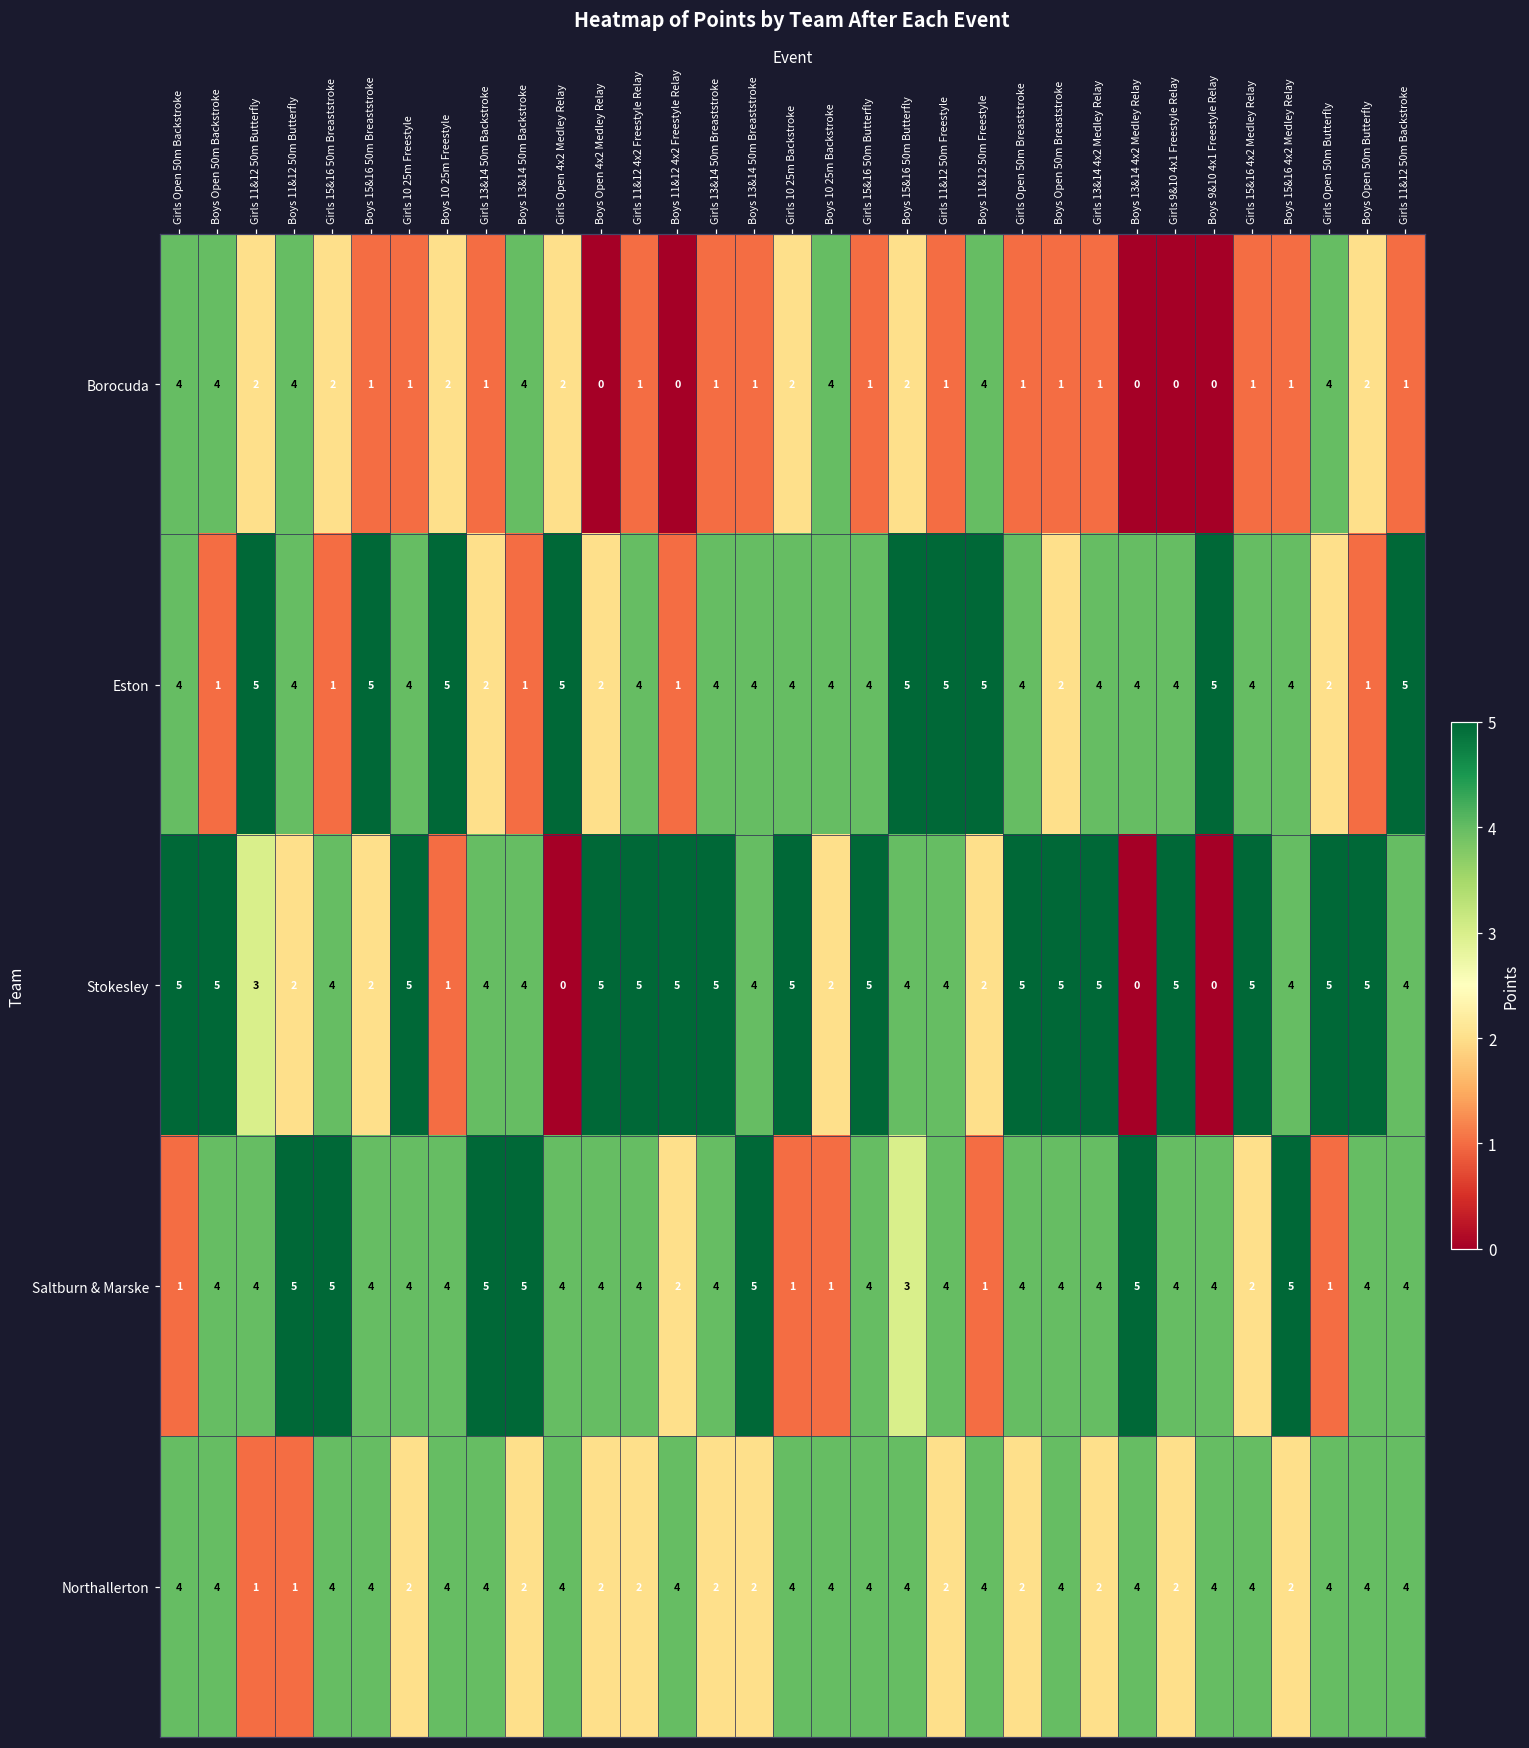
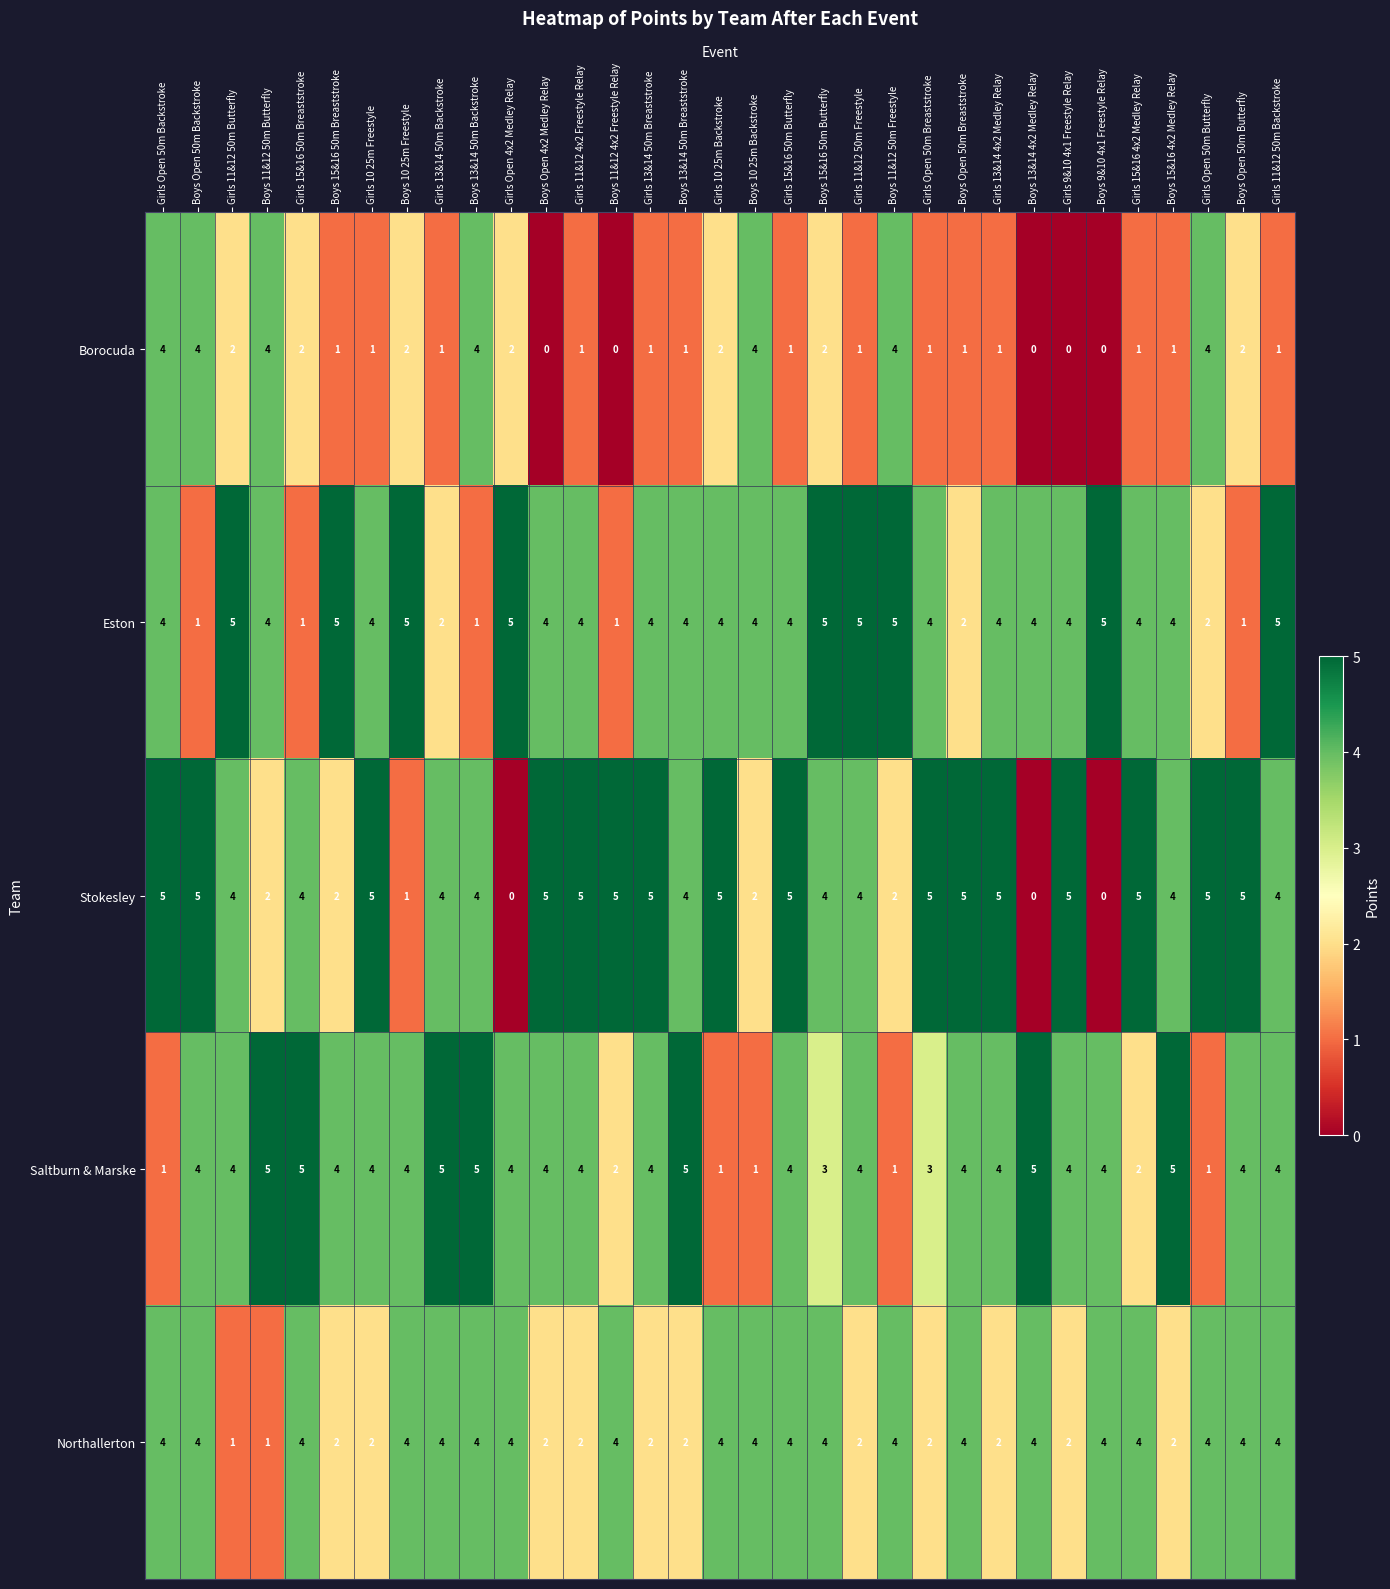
  {
    "Borocuda": {
      "Girls Open 50m Backstroke": 4,
      "Boys Open 50m Backstroke": 4,
      "Girls 11&12 50m Butterfly": 2,
      "Boys 11&12 50m Butterfly": 4,
      "Girls 15&16 50m Breaststroke": 2,
      "Boys 15&16 50m Breaststroke": 1,
      "Girls 10 25m Freestyle": 1,
      "Boys 10 25m Freestyle": 2,
      "Girls 13&14 50m Backstroke": 1,
      "Boys 13&14 50m Backstroke": 4,
      "Girls Open 4x2 Medley Relay": 2,
      "Boys Open 4x2 Medley Relay": 0,
      "Girls 11&12 4x2 Freestyle Relay": 1,
      "Boys 11&12 4x2 Freestyle Relay": 0,
      "Girls 13&14 50m Breaststroke": 1,
      "Boys 13&14 50m Breaststroke": 1,
      "Girls 10 25m Backstroke": 2,
      "Boys 10 25m Backstroke": 4,
      "Girls 15&16 50m Butterfly": 1,
      "Boys 15&16 50m Butterfly": 2,
      "Girls 11&12 50m Freestyle": 1,
      "Boys 11&12 50m Freestyle": 4,
      "Girls Open 50m Breaststroke": 1,
      "Boys Open 50m Breaststroke": 1,
      "Girls 13&14 4x2 Medley Relay": 1,
      "Boys 13&14 4x2 Medley Relay": 0,
      "Girls 9&10 4x1 Freestyle Relay": 0,
      "Boys 9&10 4x1 Freestyle Relay": 0,
      "Girls 15&16 4x2 Medley Relay": 1,
      "Boys 15&16 4x2 Medley Relay": 1,
      "Girls Open 50m Butterfly": 4,
      "Boys Open 50m Butterfly": 2,
      "Girls 11&12 50m Backstroke": 1
    },
    "Eston": {
      "Girls Open 50m Backstroke": 4,
      "Boys Open 50m Backstroke": 1,
      "Girls 11&12 50m Butterfly": 5,
      "Boys 11&12 50m Butterfly": 4,
      "Girls 15&16 50m Breaststroke": 1,
      "Boys 15&16 50m Breaststroke": 5,
      "Girls 10 25m Freestyle": 4,
      "Boys 10 25m Freestyle": 5,
      "Girls 13&14 50m Backstroke": 2,
      "Boys 13&14 50m Backstroke": 1,
      "Girls Open 4x2 Medley Relay": 5,
-     "Boys Open 4x2 Medley Relay": 2,
+     "Boys Open 4x2 Medley Relay": 4,
      "Girls 11&12 4x2 Freestyle Relay": 4,
      "Boys 11&12 4x2 Freestyle Relay": 1,
      "Girls 13&14 50m Breaststroke": 4,
      "Boys 13&14 50m Breaststroke": 4,
      "Girls 10 25m Backstroke": 4,
      "Boys 10 25m Backstroke": 4,
      "Girls 15&16 50m Butterfly": 4,
      "Boys 15&16 50m Butterfly": 5,
      "Girls 11&12 50m Freestyle": 5,
      "Boys 11&12 50m Freestyle": 5,
      "Girls Open 50m Breaststroke": 4,
      "Boys Open 50m Breaststroke": 2,
      "Girls 13&14 4x2 Medley Relay": 4,
      "Boys 13&14 4x2 Medley Relay": 4,
      "Girls 9&10 4x1 Freestyle Relay": 4,
      "Boys 9&10 4x1 Freestyle Relay": 5,
      "Girls 15&16 4x2 Medley Relay": 4,
      "Boys 15&16 4x2 Medley Relay": 4,
      "Girls Open 50m Butterfly": 2,
      "Boys Open 50m Butterfly": 1,
      "Girls 11&12 50m Backstroke": 5
    },
    "Stokesley": {
      "Girls Open 50m Backstroke": 5,
      "Boys Open 50m Backstroke": 5,
-     "Girls 11&12 50m Butterfly": 3,
+     "Girls 11&12 50m Butterfly": 4,
      "Boys 11&12 50m Butterfly": 2,
      "Girls 15&16 50m Breaststroke": 4,
      "Boys 15&16 50m Breaststroke": 2,
      "Girls 10 25m Freestyle": 5,
      "Boys 10 25m Freestyle": 1,
      "Girls 13&14 50m Backstroke": 4,
      "Boys 13&14 50m Backstroke": 4,
      "Girls Open 4x2 Medley Relay": 0,
      "Boys Open 4x2 Medley Relay": 5,
      "Girls 11&12 4x2 Freestyle Relay": 5,
      "Boys 11&12 4x2 Freestyle Relay": 5,
      "Girls 13&14 50m Breaststroke": 5,
      "Boys 13&14 50m Breaststroke": 4,
      "Girls 10 25m Backstroke": 5,
      "Boys 10 25m Backstroke": 2,
      "Girls 15&16 50m Butterfly": 5,
      "Boys 15&16 50m Butterfly": 4,
      "Girls 11&12 50m Freestyle": 4,
      "Boys 11&12 50m Freestyle": 2,
      "Girls Open 50m Breaststroke": 5,
      "Boys Open 50m Breaststroke": 5,
      "Girls 13&14 4x2 Medley Relay": 5,
      "Boys 13&14 4x2 Medley Relay": 0,
      "Girls 9&10 4x1 Freestyle Relay": 5,
      "Boys 9&10 4x1 Freestyle Relay": 0,
      "Girls 15&16 4x2 Medley Relay": 5,
      "Boys 15&16 4x2 Medley Relay": 4,
      "Girls Open 50m Butterfly": 5,
      "Boys Open 50m Butterfly": 5,
      "Girls 11&12 50m Backstroke": 4
    },
    "Saltburn & Marske": {
      "Girls Open 50m Backstroke": 1,
      "Boys Open 50m Backstroke": 4,
      "Girls 11&12 50m Butterfly": 4,
      "Boys 11&12 50m Butterfly": 5,
      "Girls 15&16 50m Breaststroke": 5,
      "Boys 15&16 50m Breaststroke": 4,
      "Girls 10 25m Freestyle": 4,
      "Boys 10 25m Freestyle": 4,
      "Girls 13&14 50m Backstroke": 5,
      "Boys 13&14 50m Backstroke": 5,
      "Girls Open 4x2 Medley Relay": 4,
      "Boys Open 4x2 Medley Relay": 4,
      "Girls 11&12 4x2 Freestyle Relay": 4,
      "Boys 11&12 4x2 Freestyle Relay": 2,
      "Girls 13&14 50m Breaststroke": 4,
      "Boys 13&14 50m Breaststroke": 5,
      "Girls 10 25m Backstroke": 1,
      "Boys 10 25m Backstroke": 1,
      "Girls 15&16 50m Butterfly": 4,
      "Boys 15&16 50m Butterfly": 3,
      "Girls 11&12 50m Freestyle": 4,
      "Boys 11&12 50m Freestyle": 1,
-     "Girls Open 50m Breaststroke": 4,
+     "Girls Open 50m Breaststroke": 3,
      "Boys Open 50m Breaststroke": 4,
      "Girls 13&14 4x2 Medley Relay": 4,
      "Boys 13&14 4x2 Medley Relay": 5,
      "Girls 9&10 4x1 Freestyle Relay": 4,
      "Boys 9&10 4x1 Freestyle Relay": 4,
      "Girls 15&16 4x2 Medley Relay": 2,
      "Boys 15&16 4x2 Medley Relay": 5,
      "Girls Open 50m Butterfly": 1,
      "Boys Open 50m Butterfly": 4,
      "Girls 11&12 50m Backstroke": 4
    },
    "Northallerton": {
      "Girls Open 50m Backstroke": 4,
      "Boys Open 50m Backstroke": 4,
      "Girls 11&12 50m Butterfly": 1,
      "Boys 11&12 50m Butterfly": 1,
      "Girls 15&16 50m Breaststroke": 4,
-     "Boys 15&16 50m Breaststroke": 4,
+     "Boys 15&16 50m Breaststroke": 2,
      "Girls 10 25m Freestyle": 2,
      "Boys 10 25m Freestyle": 4,
      "Girls 13&14 50m Backstroke": 4,
-     "Boys 13&14 50m Backstroke": 2,
+     "Boys 13&14 50m Backstroke": 4,
      "Girls Open 4x2 Medley Relay": 4,
      "Boys Open 4x2 Medley Relay": 2,
      "Girls 11&12 4x2 Freestyle Relay": 2,
      "Boys 11&12 4x2 Freestyle Relay": 4,
      "Girls 13&14 50m Breaststroke": 2,
      "Boys 13&14 50m Breaststroke": 2,
      "Girls 10 25m Backstroke": 4,
      "Boys 10 25m Backstroke": 4,
      "Girls 15&16 50m Butterfly": 4,
      "Boys 15&16 50m Butterfly": 4,
      "Girls 11&12 50m Freestyle": 2,
      "Boys 11&12 50m Freestyle": 4,
      "Girls Open 50m Breaststroke": 2,
      "Boys Open 50m Breaststroke": 4,
      "Girls 13&14 4x2 Medley Relay": 2,
      "Boys 13&14 4x2 Medley Relay": 4,
      "Girls 9&10 4x1 Freestyle Relay": 2,
      "Boys 9&10 4x1 Freestyle Relay": 4,
      "Girls 15&16 4x2 Medley Relay": 4,
      "Boys 15&16 4x2 Medley Relay": 2,
      "Girls Open 50m Butterfly": 4,
      "Boys Open 50m Butterfly": 4,
      "Girls 11&12 50m Backstroke": 4
    }
  }
